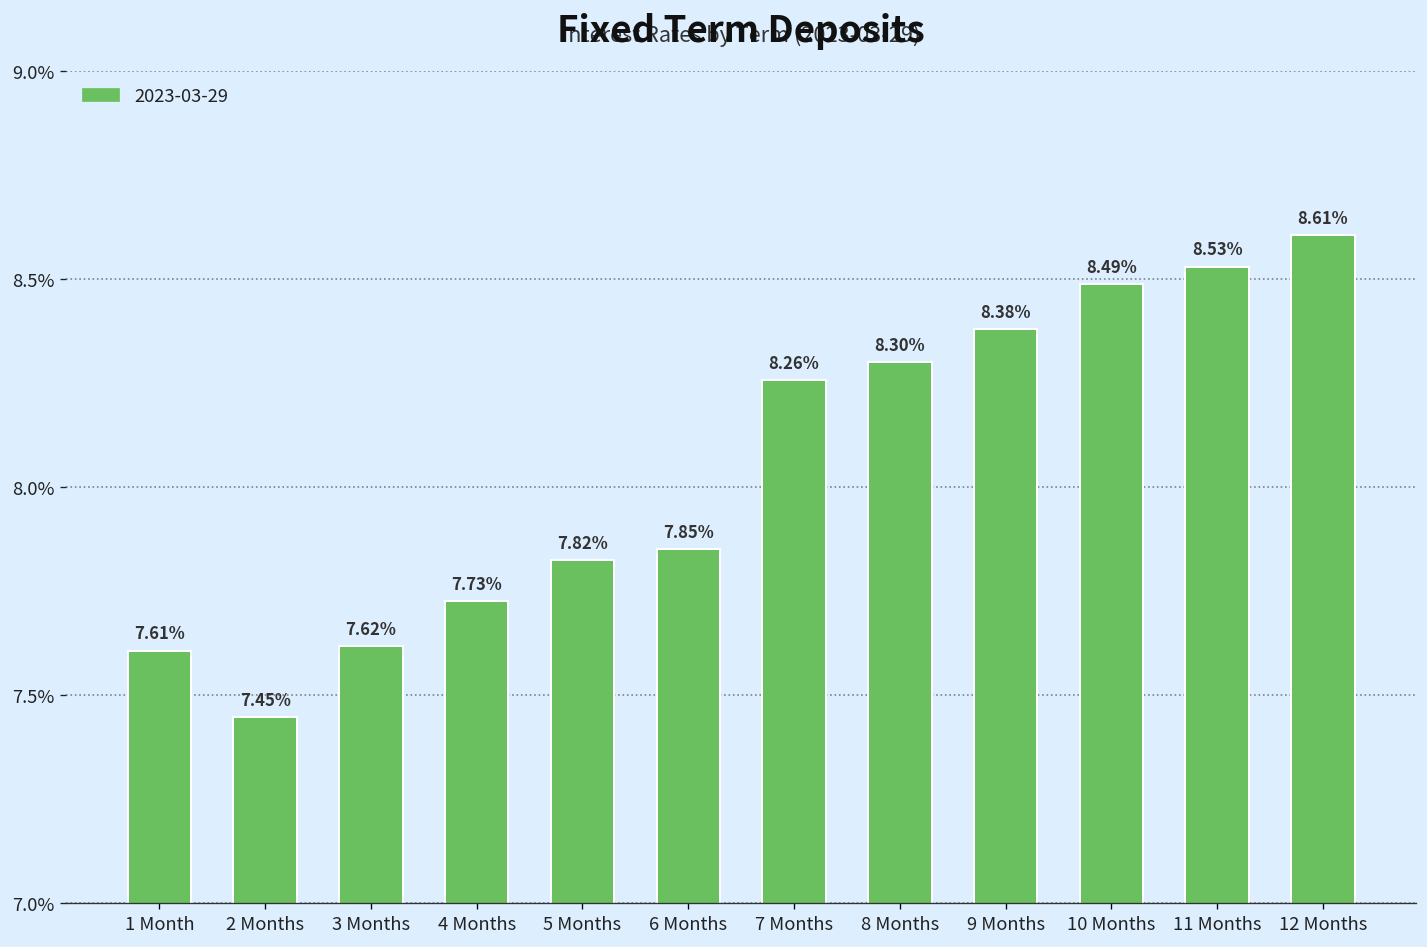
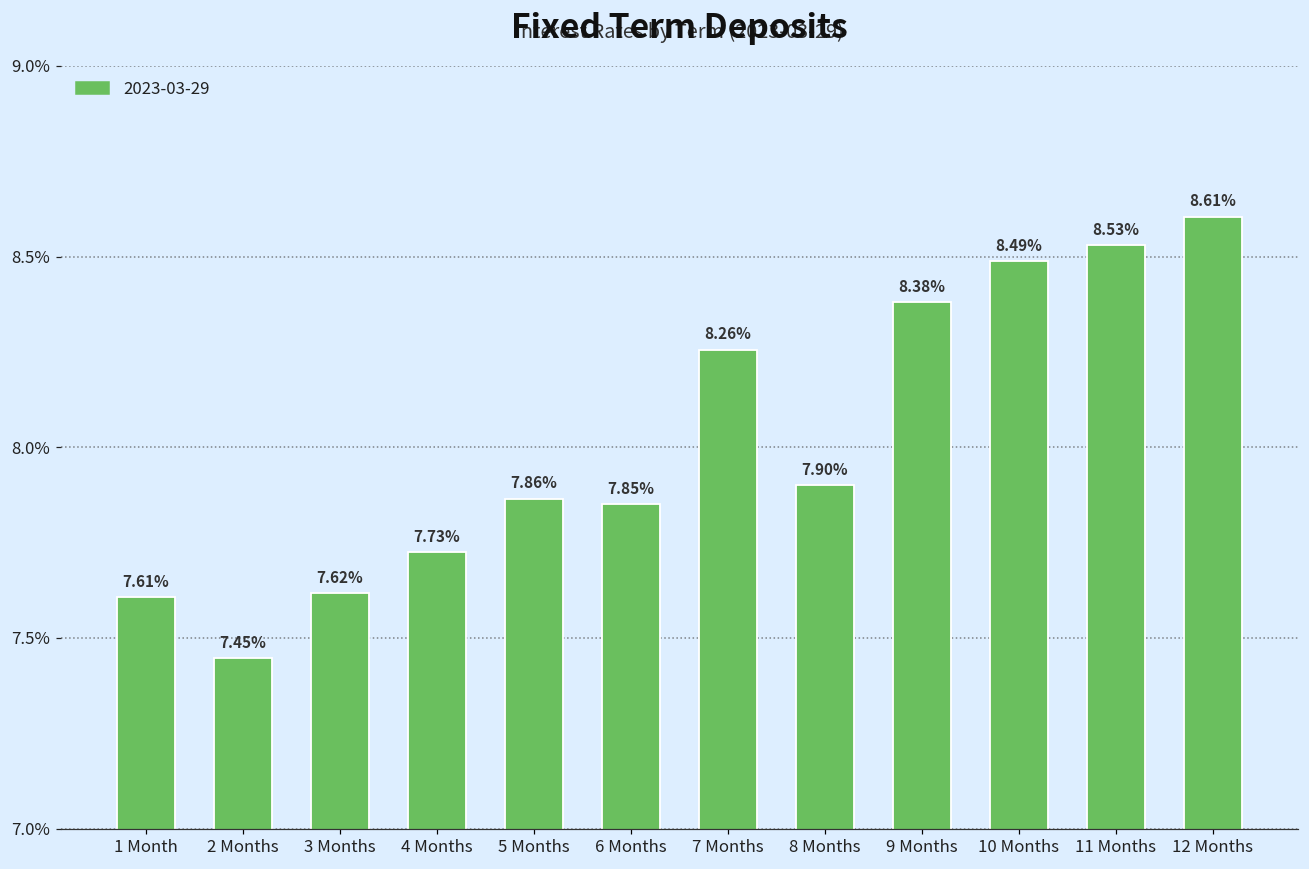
  {
    "1 Month": "7.61%",
    "2 Months": "7.45%",
    "3 Months": "7.62%",
    "4 Months": "7.73%",
-   "5 Months": "7.82%",
+   "5 Months": "7.86%",
    "6 Months": "7.85%",
    "7 Months": "8.26%",
-   "8 Months": "8.30%",
+   "8 Months": "7.90%",
    "9 Months": "8.38%",
    "10 Months": "8.49%",
    "11 Months": "8.53%",
    "12 Months": "8.61%"
  }
